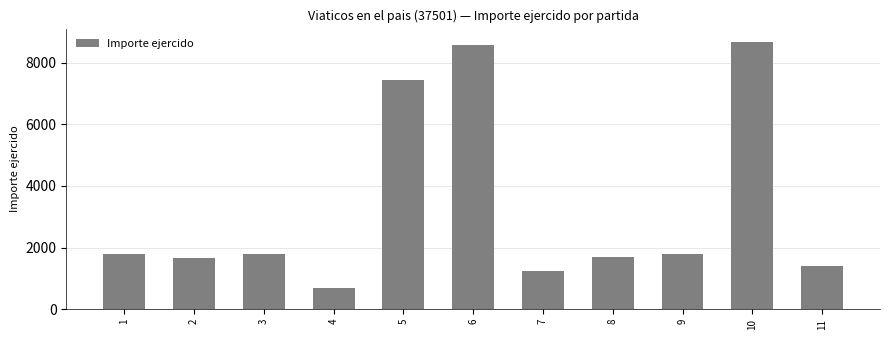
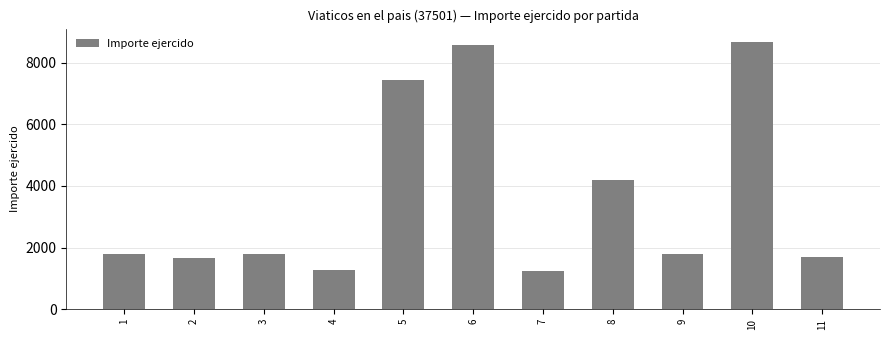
  {
    "1": 1800,
    "2": 1700,
    "3": 1800,
-   "4": 700,
+   "4": 1300,
    "5": 7400,
    "6": 8600,
    "7": 1200,
-   "8": 1700,
+   "8": 4200,
    "9": 1800,
    "10": 8700,
-   "11": 1400
+   "11": 1700
  }
